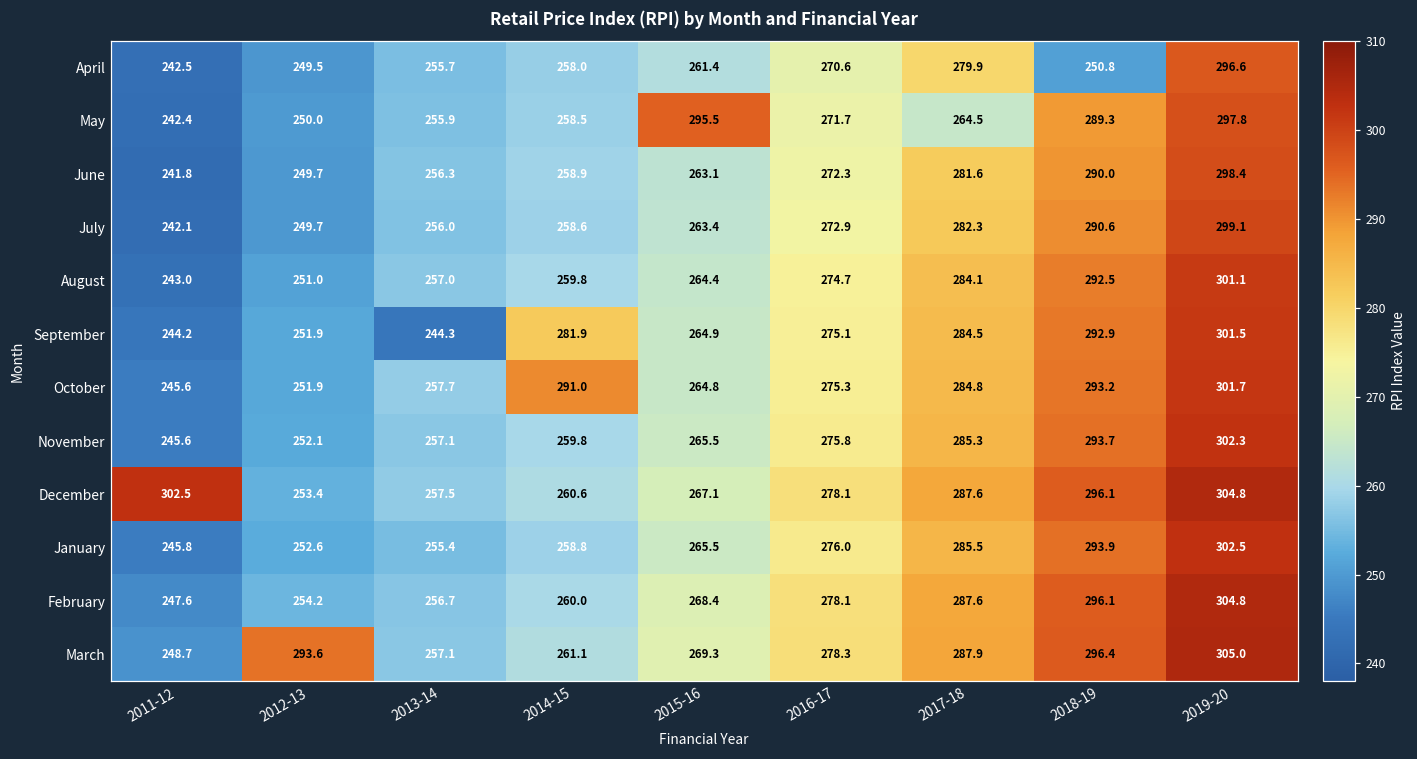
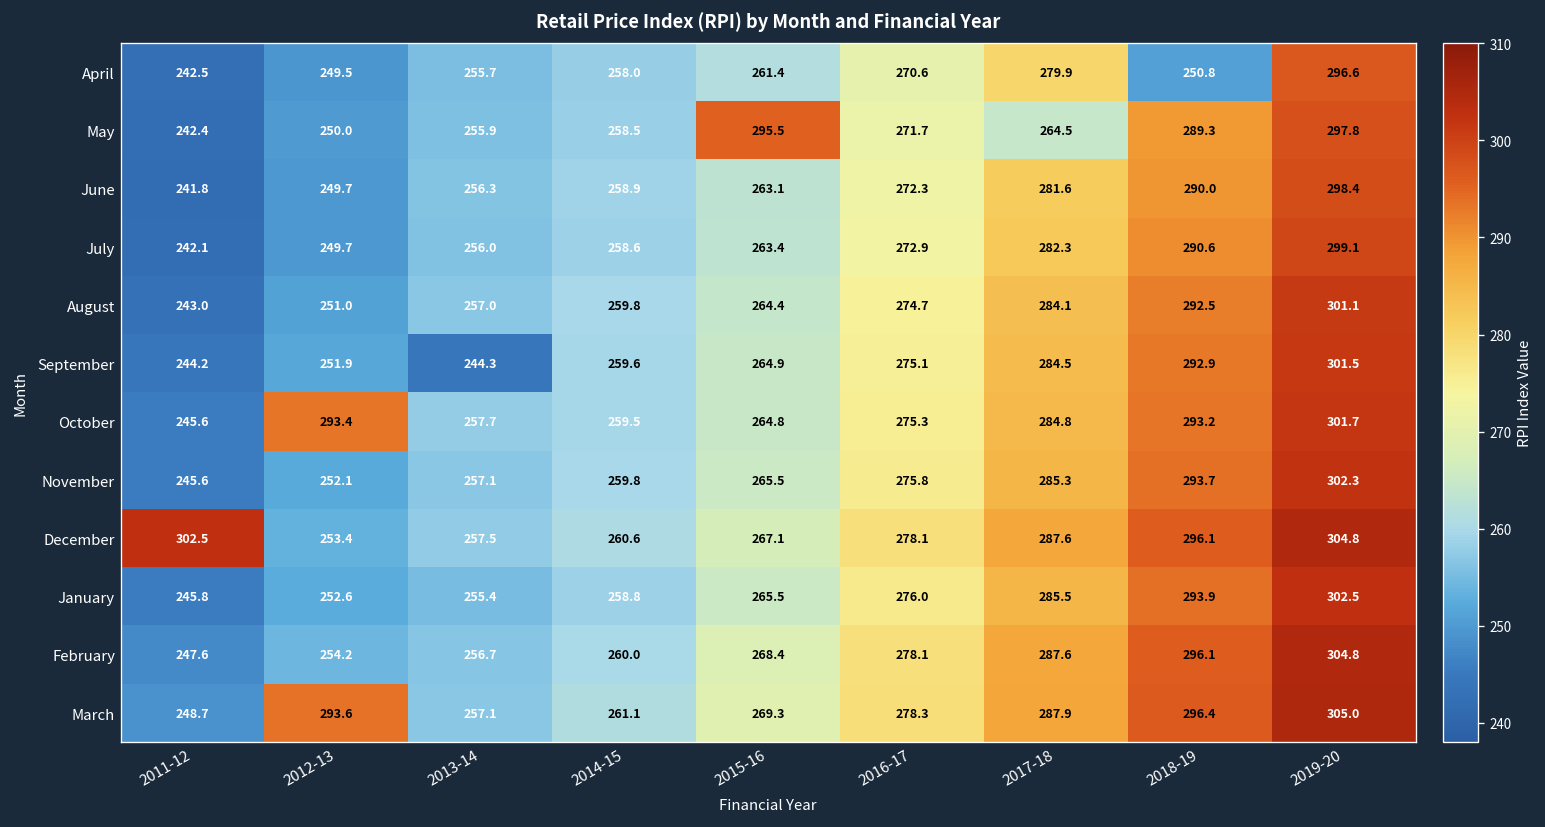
  {
    "April": {
      "2011-12": 242.5,
      "2012-13": 249.5,
      "2013-14": 255.7,
      "2014-15": 258.0,
      "2015-16": 261.4,
      "2016-17": 270.6,
      "2017-18": 279.9,
      "2018-19": 250.8,
      "2019-20": 296.6
    },
    "May": {
      "2011-12": 242.4,
      "2012-13": 250.0,
      "2013-14": 255.9,
      "2014-15": 258.5,
      "2015-16": 295.5,
      "2016-17": 271.7,
      "2017-18": 264.5,
      "2018-19": 289.3,
      "2019-20": 297.8
    },
    "June": {
      "2011-12": 241.8,
      "2012-13": 249.7,
      "2013-14": 256.3,
      "2014-15": 258.9,
      "2015-16": 263.1,
      "2016-17": 272.3,
      "2017-18": 281.6,
      "2018-19": 290.0,
      "2019-20": 298.4
    },
    "July": {
      "2011-12": 242.1,
      "2012-13": 249.7,
      "2013-14": 256.0,
      "2014-15": 258.6,
      "2015-16": 263.4,
      "2016-17": 272.9,
      "2017-18": 282.3,
      "2018-19": 290.6,
      "2019-20": 299.1
    },
    "August": {
      "2011-12": 243.0,
      "2012-13": 251.0,
      "2013-14": 257.0,
      "2014-15": 259.8,
      "2015-16": 264.4,
      "2016-17": 274.7,
      "2017-18": 284.1,
      "2018-19": 292.5,
      "2019-20": 301.1
    },
    "September": {
      "2011-12": 244.2,
      "2012-13": 251.9,
      "2013-14": 244.3,
-     "2014-15": 281.9,
+     "2014-15": 259.6,
      "2015-16": 264.9,
      "2016-17": 275.1,
      "2017-18": 284.5,
      "2018-19": 292.9,
      "2019-20": 301.5
    },
    "October": {
      "2011-12": 245.6,
-     "2012-13": 251.9,
+     "2012-13": 293.4,
      "2013-14": 257.7,
-     "2014-15": 291.0,
+     "2014-15": 259.5,
      "2015-16": 264.8,
      "2016-17": 275.3,
      "2017-18": 284.8,
      "2018-19": 293.2,
      "2019-20": 301.7
    },
    "November": {
      "2011-12": 245.6,
      "2012-13": 252.1,
      "2013-14": 257.1,
      "2014-15": 259.8,
      "2015-16": 265.5,
      "2016-17": 275.8,
      "2017-18": 285.3,
      "2018-19": 293.7,
      "2019-20": 302.3
    },
    "December": {
      "2011-12": 302.5,
      "2012-13": 253.4,
      "2013-14": 257.5,
      "2014-15": 260.6,
      "2015-16": 267.1,
      "2016-17": 278.1,
      "2017-18": 287.6,
      "2018-19": 296.1,
      "2019-20": 304.8
    },
    "January": {
      "2011-12": 245.8,
      "2012-13": 252.6,
      "2013-14": 255.4,
      "2014-15": 258.8,
      "2015-16": 265.5,
      "2016-17": 276.0,
      "2017-18": 285.5,
      "2018-19": 293.9,
      "2019-20": 302.5
    },
    "February": {
      "2011-12": 247.6,
      "2012-13": 254.2,
      "2013-14": 256.7,
      "2014-15": 260.0,
      "2015-16": 268.4,
      "2016-17": 278.1,
      "2017-18": 287.6,
      "2018-19": 296.1,
      "2019-20": 304.8
    },
    "March": {
      "2011-12": 248.7,
      "2012-13": 293.6,
      "2013-14": 257.1,
      "2014-15": 261.1,
      "2015-16": 269.3,
      "2016-17": 278.3,
      "2017-18": 287.9,
      "2018-19": 296.4,
      "2019-20": 305.0
    }
  }
